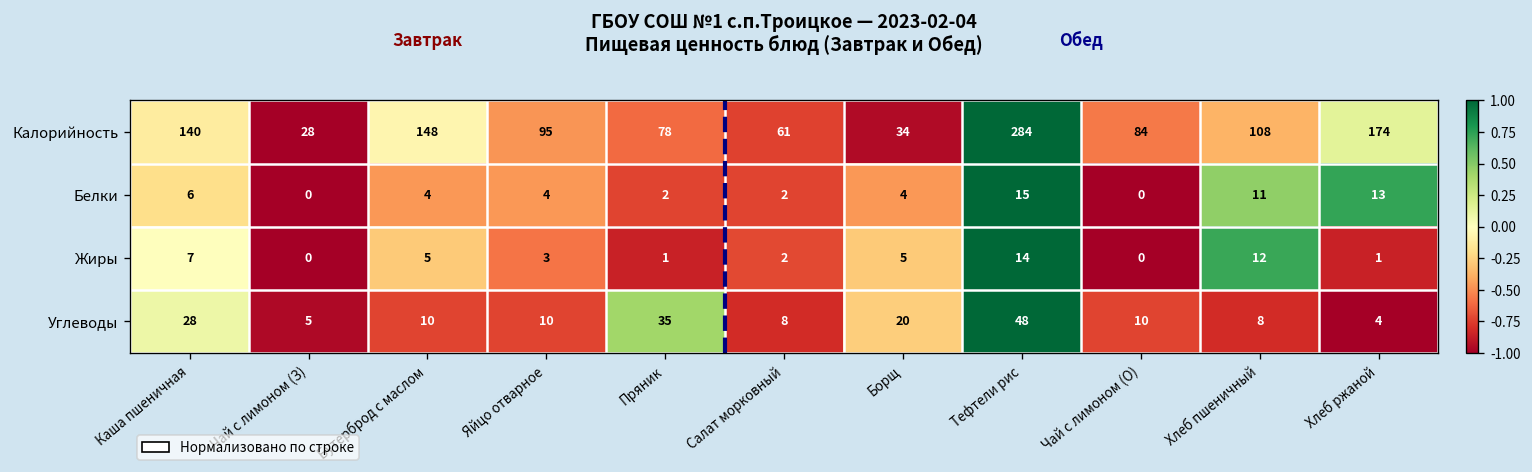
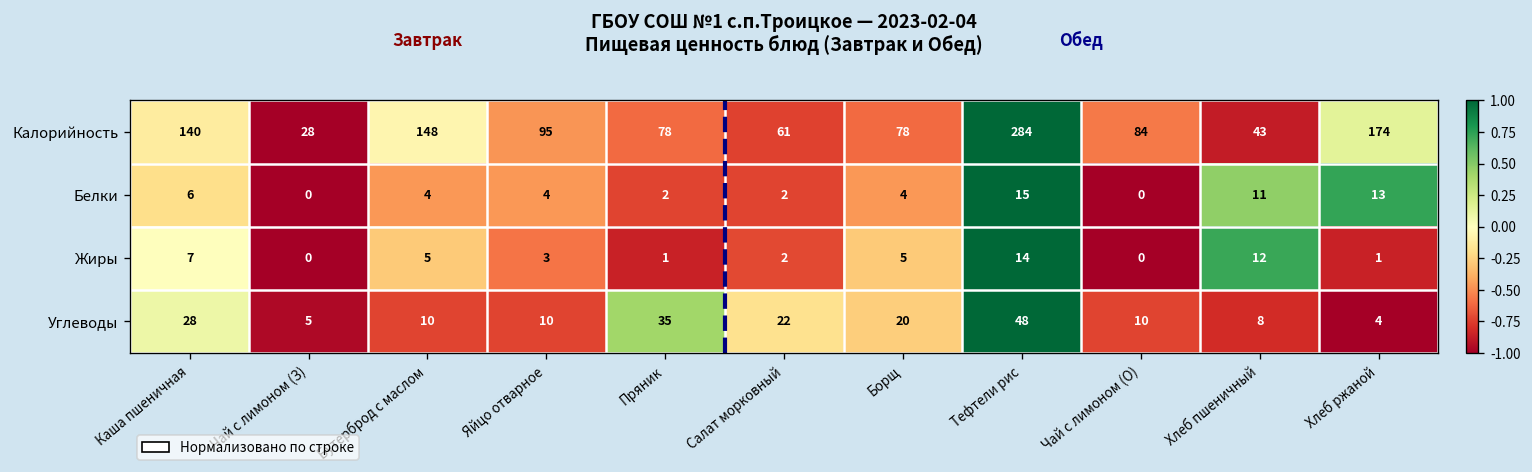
  {
    "Калорийность": {
      "Каша пшеничная": 140,
      "Чай с лимоном (З)": 28,
      "Бутерброд с маслом": 148,
      "Яйцо отварное": 95,
      "Пряник": 78,
      "Салат морковный": 61,
-     "Борщ": 34,
+     "Борщ": 78,
      "Тефтели рис": 284,
      "Чай с лимоном (О)": 84,
-     "Хлеб пшеничный": 108,
+     "Хлеб пшеничный": 43,
      "Хлеб ржаной": 174
    },
    "Белки": {
      "Каша пшеничная": 6,
      "Чай с лимоном (З)": 0,
      "Бутерброд с маслом": 4,
      "Яйцо отварное": 4,
      "Пряник": 2,
      "Салат морковный": 2,
      "Борщ": 4,
      "Тефтели рис": 15,
      "Чай с лимоном (О)": 0,
      "Хлеб пшеничный": 11,
      "Хлеб ржаной": 13
    },
    "Жиры": {
      "Каша пшеничная": 7,
      "Чай с лимоном (З)": 0,
      "Бутерброд с маслом": 5,
      "Яйцо отварное": 3,
      "Пряник": 1,
      "Салат морковный": 2,
      "Борщ": 5,
      "Тефтели рис": 14,
      "Чай с лимоном (О)": 0,
      "Хлеб пшеничный": 12,
      "Хлеб ржаной": 1
    },
    "Углеводы": {
      "Каша пшеничная": 28,
      "Чай с лимоном (З)": 5,
      "Бутерброд с маслом": 10,
      "Яйцо отварное": 10,
      "Пряник": 35,
-     "Салат морковный": 8,
+     "Салат морковный": 22,
      "Борщ": 20,
      "Тефтели рис": 48,
      "Чай с лимоном (О)": 10,
      "Хлеб пшеничный": 8,
      "Хлеб ржаной": 4
    }
  }
